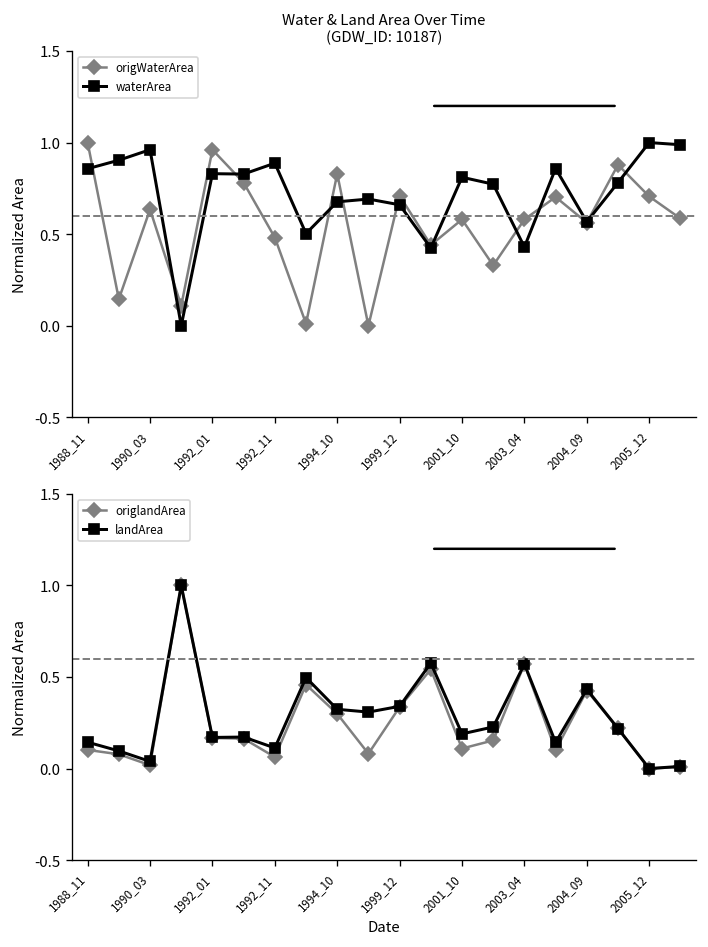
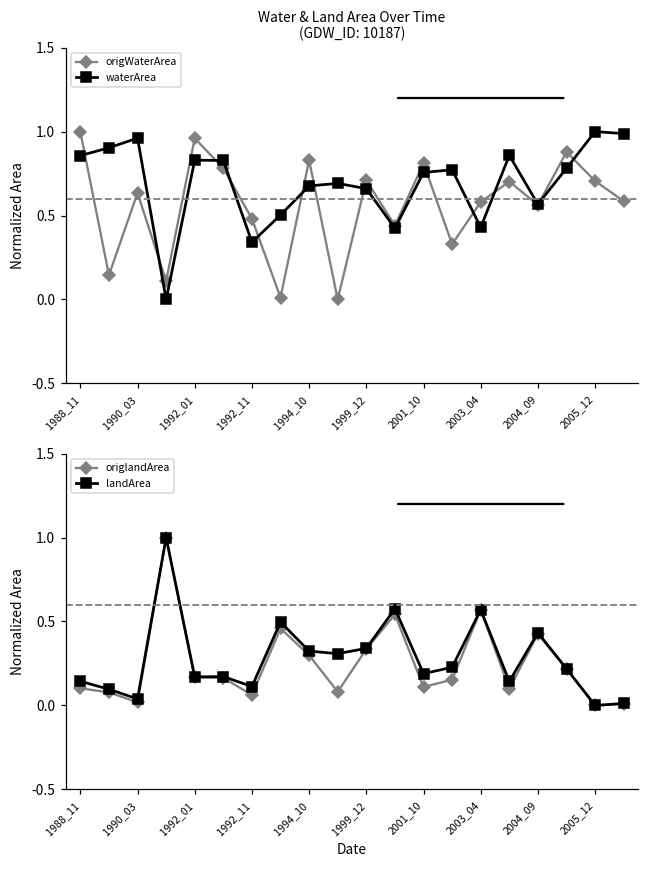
  {
    "Water & Land Area Over Time (GDW_ID: 10187)": {
      "origWaterArea": {
        "1988_11": 1.00,
        "1990_03": 0.63,
        "1992_01": 0.96,
        "1992_11": 0.48,
        "1994_10": 0.83,
        "1999_12": 0.71,
-       "2001_10": 0.58,
+       "2001_10": 0.81,
        "2003_04": 0.58,
        "2005_12": 0.71
      },
      "waterArea": {
        "1988_11": 0.86,
        "1990_03": 0.96,
        "1992_01": 0.83,
-       "1992_11": 0.89,
+       "1992_11": 0.34,
        "1994_10": 0.68,
        "1999_12": 0.66,
-       "2001_10": 0.81,
+       "2001_10": 0.76,
        "2003_04": 0.43,
        "2005_12": 1.00
      }
    }
  }
